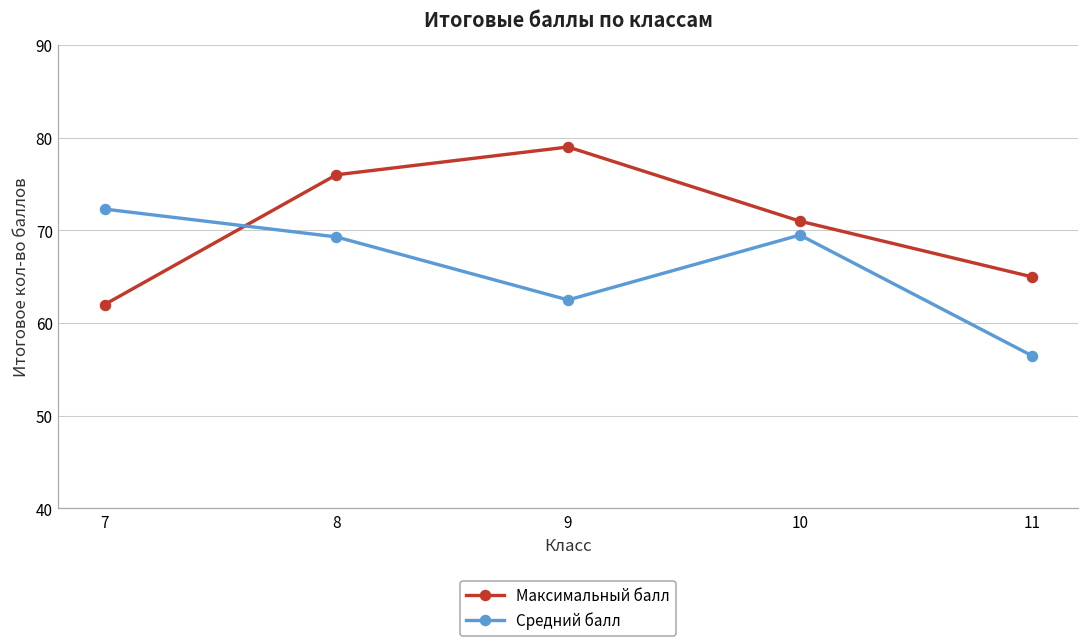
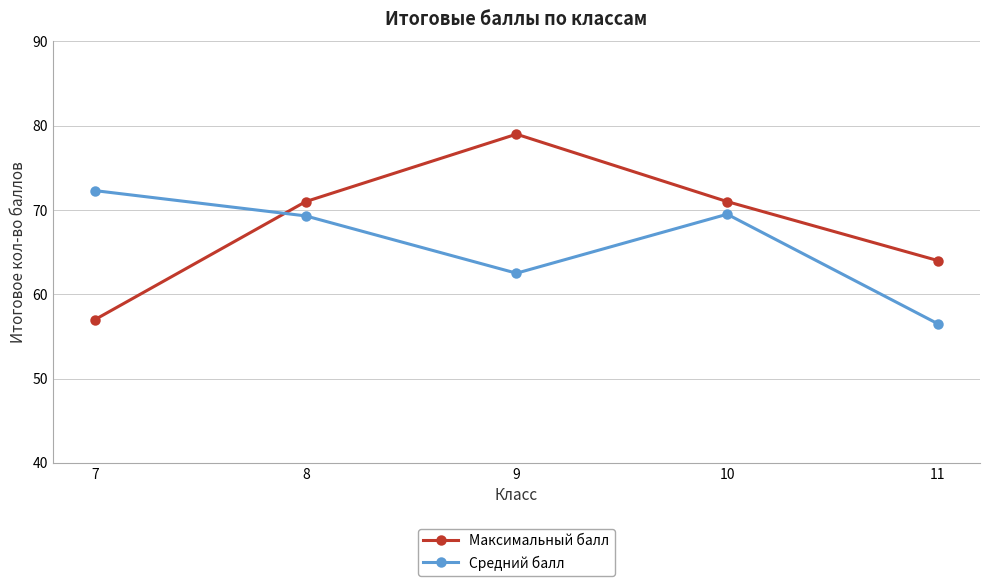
  {
    "Максимальный балл": {
-     "7": 62,
-     "8": 76,
+     "7": 57,
+     "8": 71,
      "9": 79,
      "10": 71,
-     "11": 65
+     "11": 64
    },
    "Средний балл": {
      "7": 72,
      "8": 69,
      "9": 63,
      "10": 70,
      "11": 57
    }
  }
